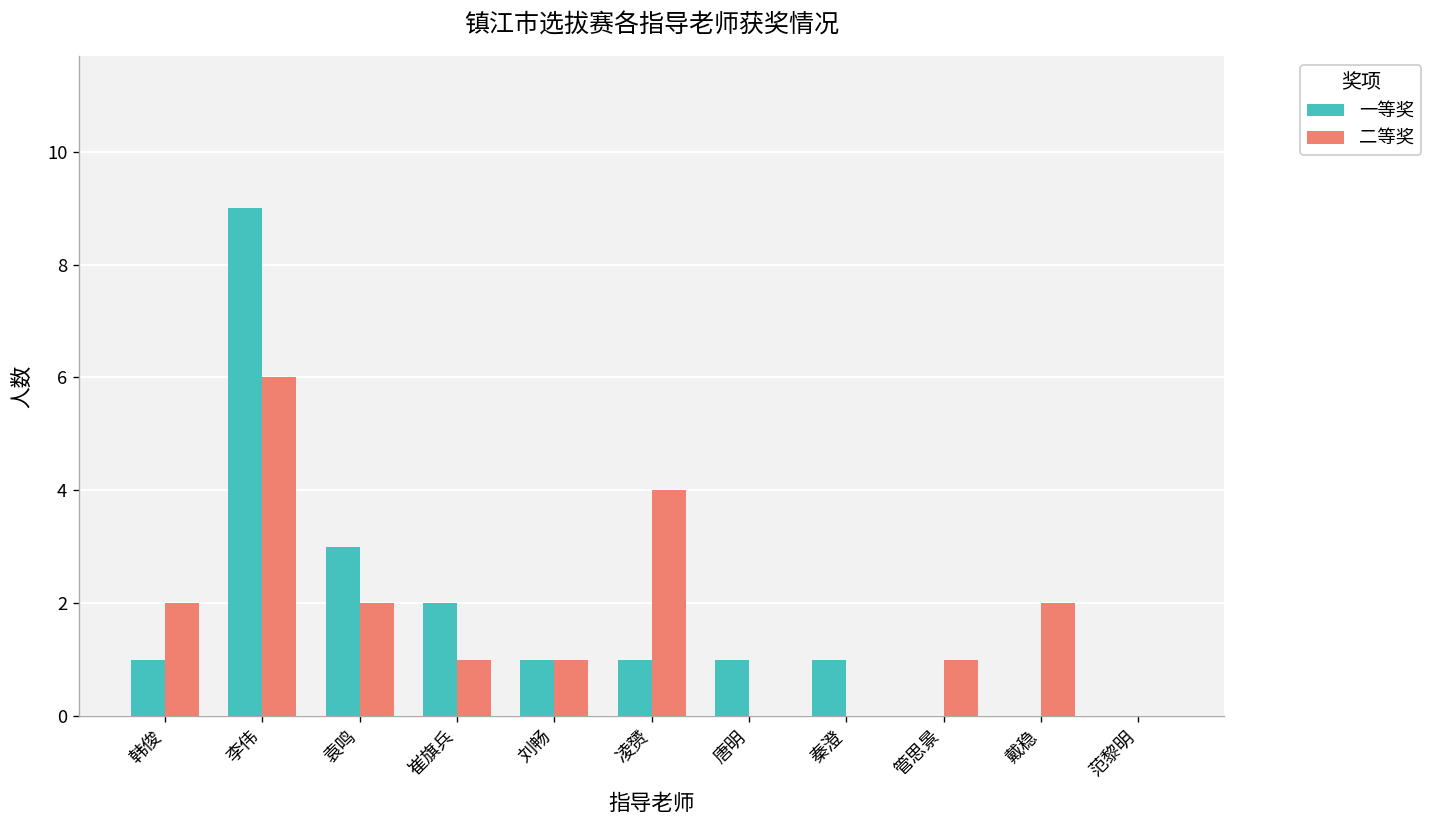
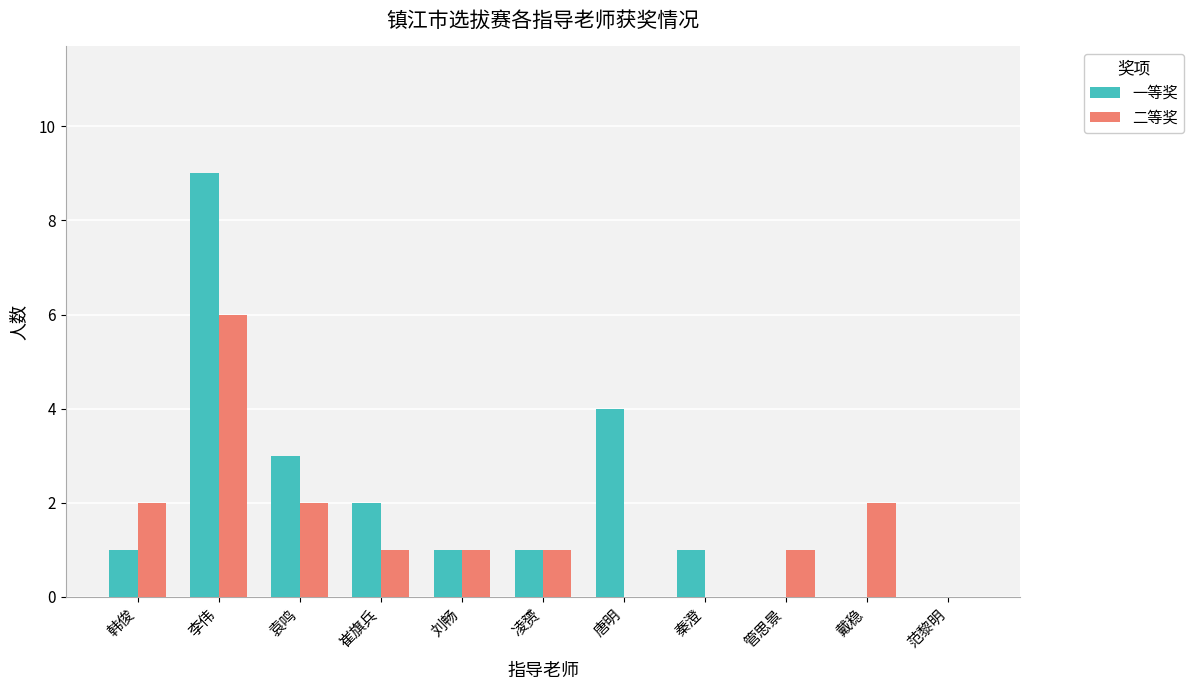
  {
    "一等奖": {
      "韩俊": 1,
      "李伟": 9,
      "袁鸣": 3,
      "崔旗兵": 2,
      "刘畅": 1,
      "凌赟": 1,
-     "唐明": 1,
+     "唐明": 4,
      "秦澄": 1,
      "管思景": 0,
      "戴稳": 0,
      "范黎明": 0
    },
    "二等奖": {
      "韩俊": 2,
      "李伟": 6,
      "袁鸣": 2,
      "崔旗兵": 1,
      "刘畅": 1,
-     "凌赟": 4,
+     "凌赟": 1,
      "唐明": 0,
      "秦澄": 0,
      "管思景": 1,
      "戴稳": 2,
      "范黎明": 0
    }
  }
